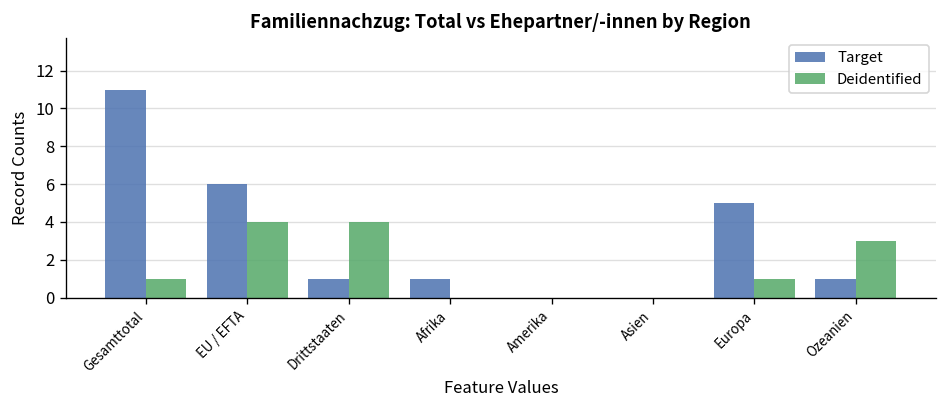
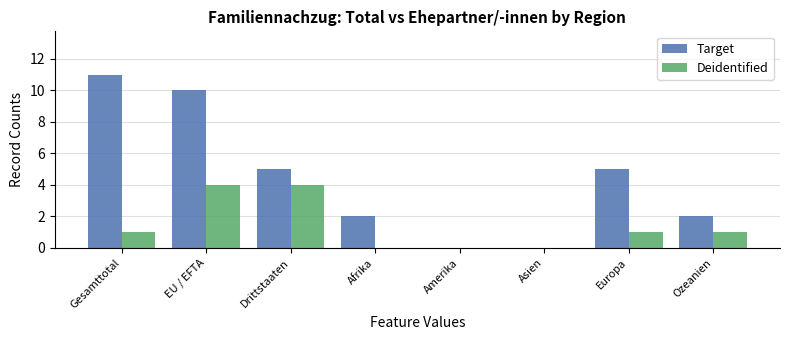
  {
    "Target": {
      "Gesamttotal": 11,
-     "EU / EFTA": 6,
-     "Drittstaaten": 1,
-     "Afrika": 1,
+     "EU / EFTA": 10,
+     "Drittstaaten": 5,
+     "Afrika": 2,
      "Amerika": 0,
      "Asien": 0,
      "Europa": 5,
-     "Ozeanien": 1
+     "Ozeanien": 2
    },
    "Deidentified": {
      "Gesamttotal": 1,
      "EU / EFTA": 4,
      "Drittstaaten": 4,
      "Afrika": 0,
      "Amerika": 0,
      "Asien": 0,
      "Europa": 1,
-     "Ozeanien": 3
+     "Ozeanien": 1
    }
  }
